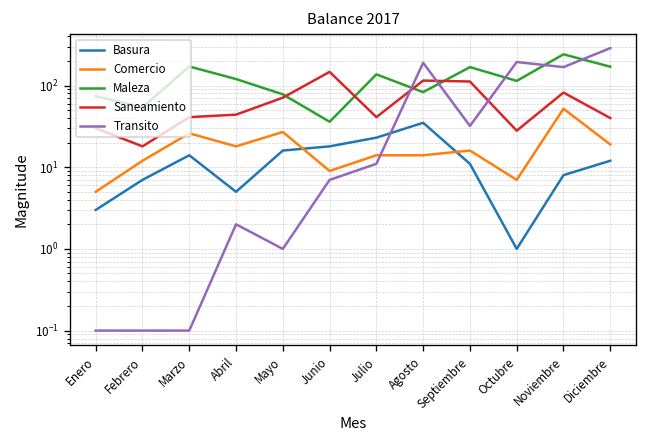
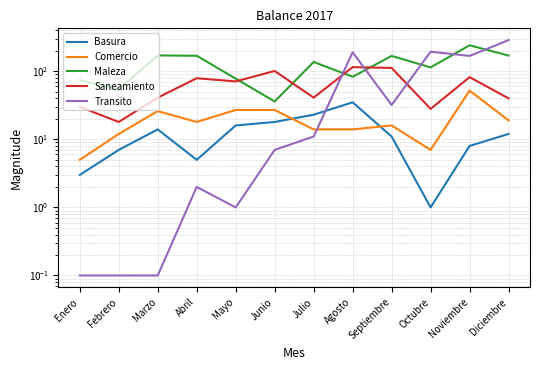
  {
    "Basura": {
      "Enero": 3,
      "Febrero": 7,
      "Marzo": 14,
      "Abril": 5,
      "Mayo": 16,
      "Junio": 18,
      "Julio": 23,
      "Agosto": 40,
      "Septiembre": 11,
      "Octubre": 1,
      "Noviembre": 8,
      "Diciembre": 12
    },
    "Comercio": {
      "Enero": 5,
      "Febrero": 12,
      "Marzo": 26,
      "Abril": 18,
      "Mayo": 27,
-     "Junio": 9,
+     "Junio": 27,
      "Julio": 14,
      "Agosto": 14,
      "Septiembre": 16,
      "Octubre": 7,
      "Noviembre": 50,
      "Diciembre": 19
    },
    "Maleza": {
-     "Abril": 120,
+     "Abril": 170,
      "Mayo": 80,
      "Junio": 40,
      "Julio": 140,
      "Agosto": 80,
      "Septiembre": 170,
      "Octubre": 110,
      "Noviembre": 240,
      "Diciembre": 170
    },
    "Saneamiento": {
      "Febrero": 18,
-     "Abril": 40,
+     "Abril": 80,
      "Mayo": 70,
-     "Junio": 150,
+     "Junio": 100,
      "Julio": 40,
      "Agosto": 120,
      "Septiembre": 110,
      "Octubre": 28,
      "Noviembre": 80,
      "Diciembre": 40
    },
    "Transito": {
      "Enero": 0.10,
      "Febrero": 0.10,
      "Marzo": 0.10,
      "Abril": 2,
      "Mayo": 1,
      "Junio": 7,
      "Julio": 11,
      "Agosto": 190,
      "Septiembre": 30,
      "Octubre": 190,
      "Noviembre": 170,
      "Diciembre": 290
    }
  }
